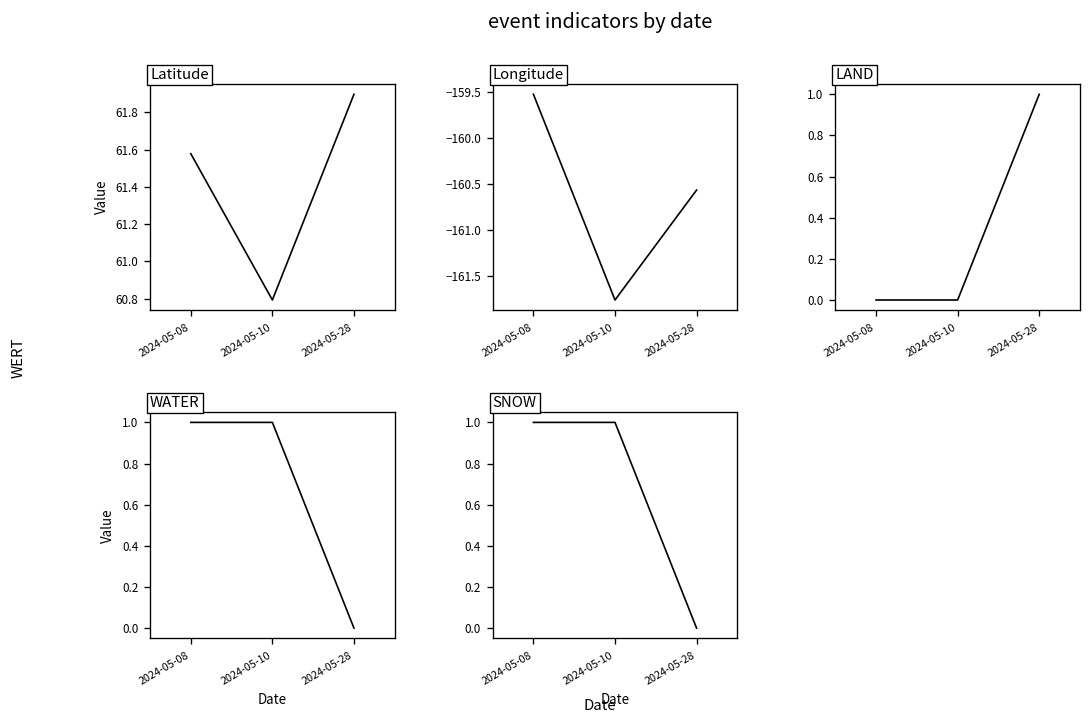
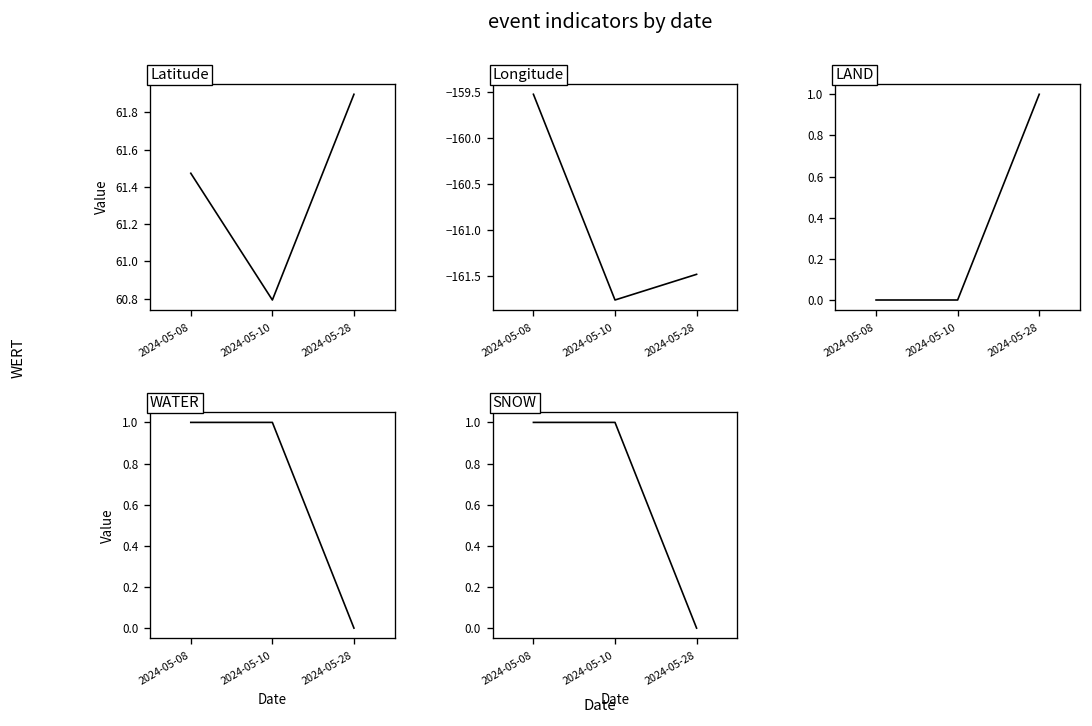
  {
    "Latitude": {
-     "2024-05-08": 61.58,
+     "2024-05-08": 61.47,
      "2024-05-10": 60.79,
      "2024-05-28": 61.90
    },
    "Longitude": {
      "2024-05-08": -159.5,
      "2024-05-10": -161.8,
-     "2024-05-28": -160.6
+     "2024-05-28": -161.5
    },
    "LAND": {
      "2024-05-08": 0.00,
      "2024-05-10": 0.00,
      "2024-05-28": 1.00
    },
    "WATER": {
      "2024-05-08": 1.00,
      "2024-05-10": 1.00,
      "2024-05-28": 0.00
    },
    "SNOW": {
      "2024-05-08": 1.00,
      "2024-05-10": 1.00,
      "2024-05-28": 0.00
    }
  }
